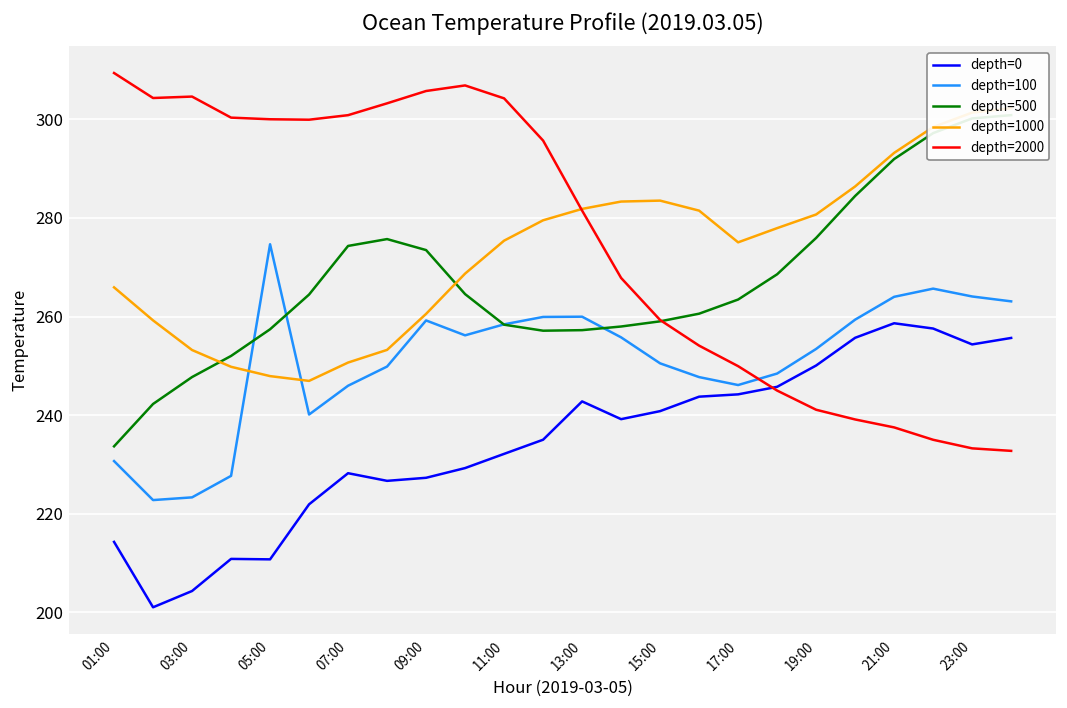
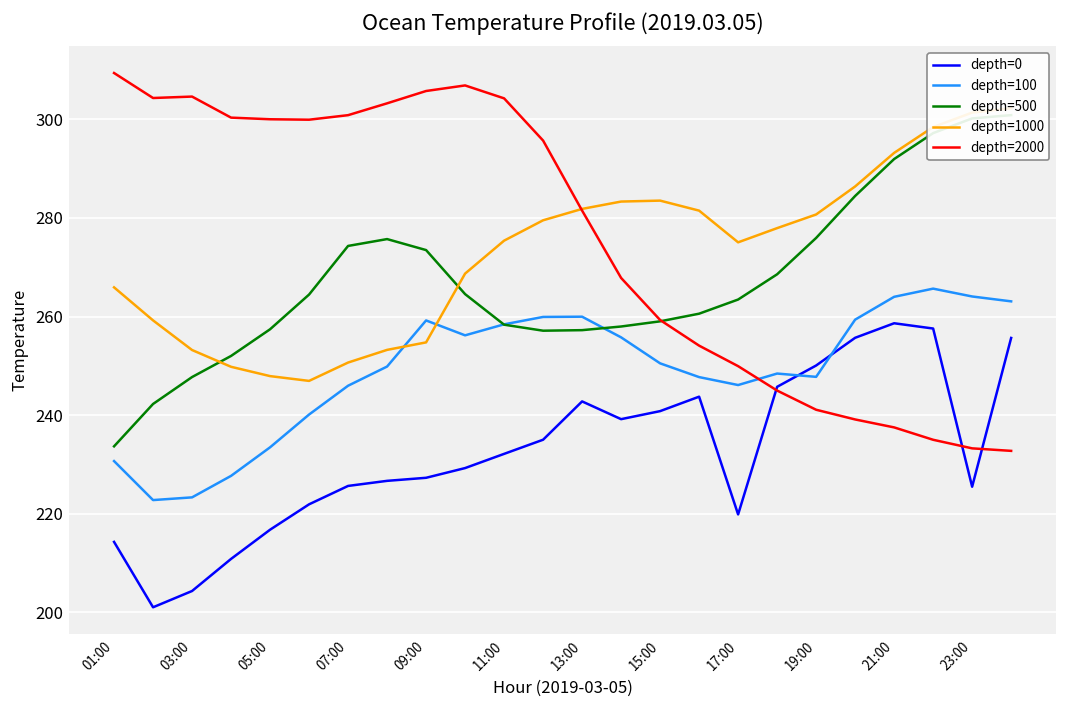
  {
    "depth=0": {
      "01:00": 214,
      "03:00": 204,
-     "05:00": 211,
-     "07:00": 228,
+     "05:00": 217,
+     "07:00": 226,
      "09:00": 227,
      "11:00": 232,
      "13:00": 243,
      "15:00": 241,
-     "17:00": 244,
+     "17:00": 220,
      "19:00": 250,
      "21:00": 259,
-     "23:00": 254
+     "23:00": 225
    },
    "depth=100": {
      "01:00": 231,
      "03:00": 223,
-     "05:00": 275,
+     "05:00": 233,
      "07:00": 246,
      "09:00": 259,
      "13:00": 260,
      "15:00": 251,
      "17:00": 246,
-     "19:00": 253,
+     "19:00": 248,
      "21:00": 264,
      "23:00": 264
    },
    "depth=500": {
      "01:00": 234,
      "03:00": 248,
      "05:00": 257,
      "07:00": 274,
      "09:00": 273,
      "13:00": 257,
      "17:00": 263,
      "19:00": 276,
      "21:00": 292
    },
    "depth=1000": {
      "01:00": 266,
      "03:00": 253,
      "05:00": 248,
      "07:00": 251,
-     "09:00": 261,
+     "09:00": 255,
      "11:00": 275,
      "15:00": 284,
      "17:00": 275,
      "19:00": 281,
      "21:00": 293
    },
    "depth=2000": {
      "01:00": 309,
      "03:00": 305,
      "05:00": 300,
      "07:00": 301,
      "09:00": 306,
      "11:00": 304,
      "17:00": 250,
      "19:00": 241,
      "21:00": 238,
      "23:00": 233
    }
  }
